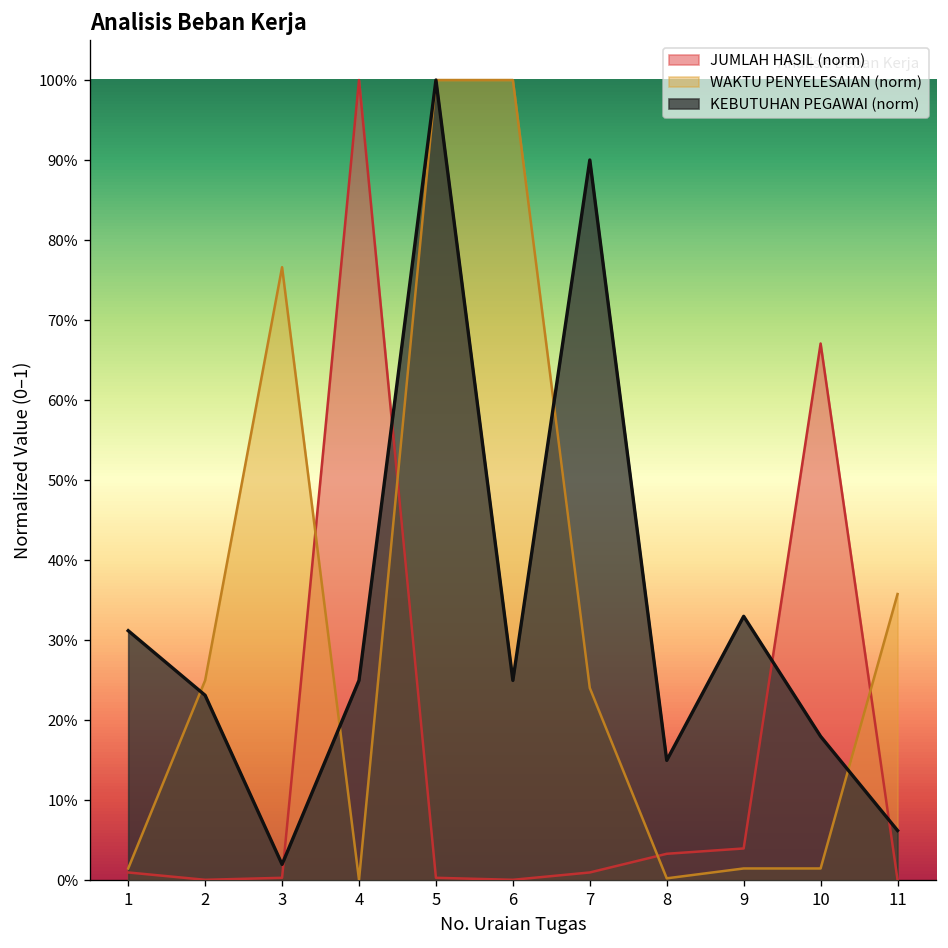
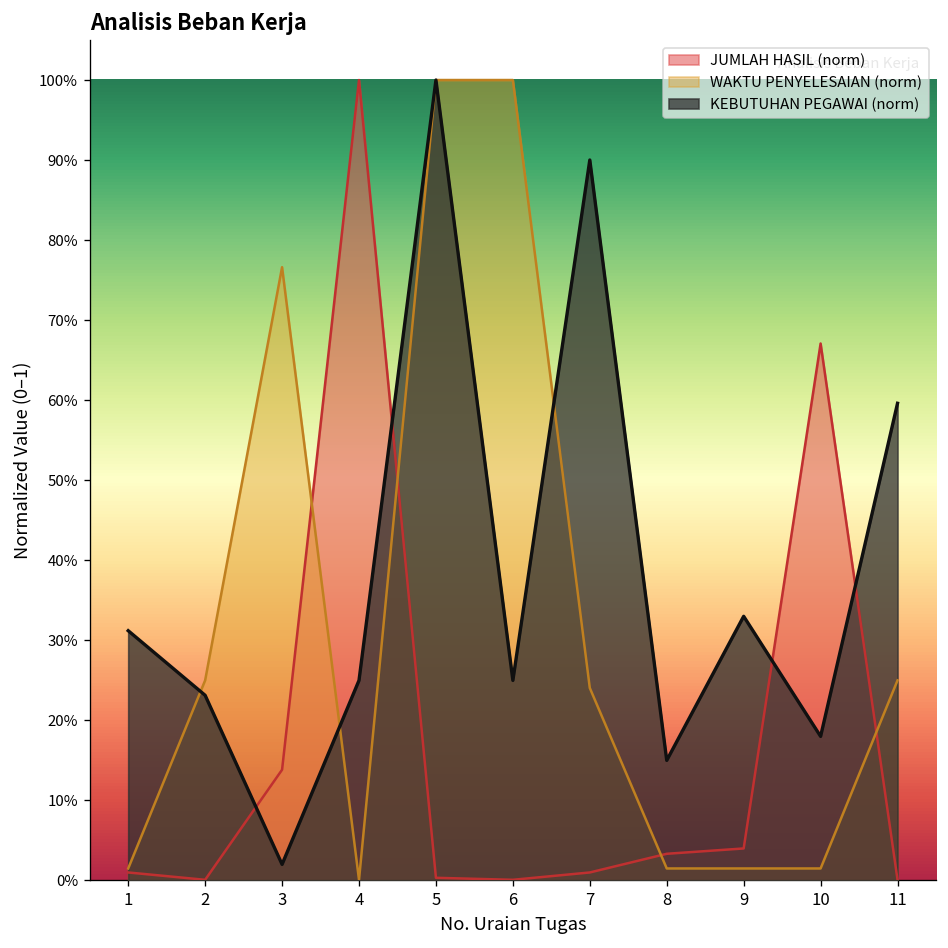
  {
    "JUMLAH HASIL (norm)": {
      "1": "1%",
      "2": "0%",
-     "3": "0%",
+     "3": "14%",
      "4": "100%",
      "5": "0%",
      "6": "0%",
      "7": "1%",
      "8": "3%",
      "9": "4%",
      "10": "67%",
      "11": "0%"
    },
    "WAKTU PENYELESAIAN (norm)": {
      "1": "2%",
      "2": "25%",
      "3": "77%",
      "4": "0%",
      "6": "100%",
      "7": "24%",
-     "8": "0%",
+     "8": "2%",
      "9": "2%",
      "10": "2%",
-     "11": "36%"
+     "11": "25%"
    },
    "KEBUTUHAN PEGAWAI (norm)": {
      "1": "31%",
      "2": "23%",
      "3": "2%",
      "4": "25%",
      "6": "25%",
      "7": "90%",
      "8": "15%",
      "9": "33%",
      "10": "18%",
-     "11": "6%"
+     "11": "60%"
    }
  }
